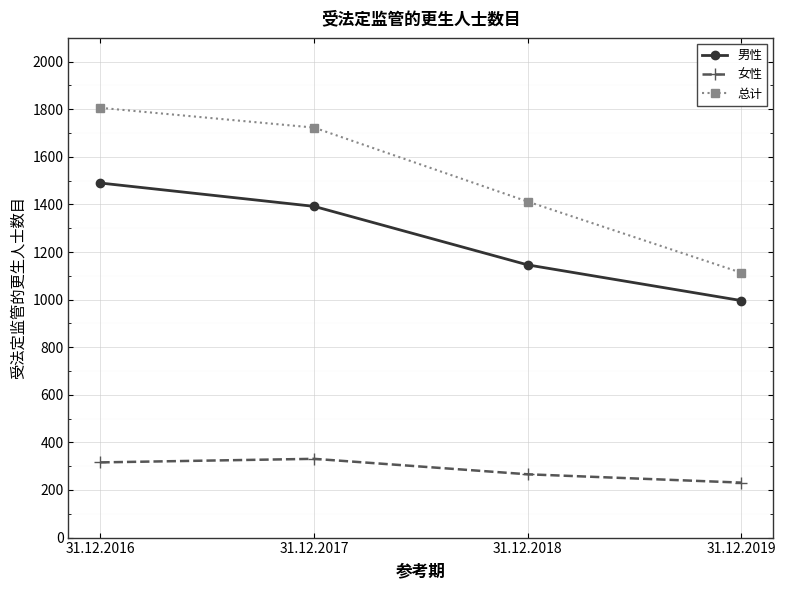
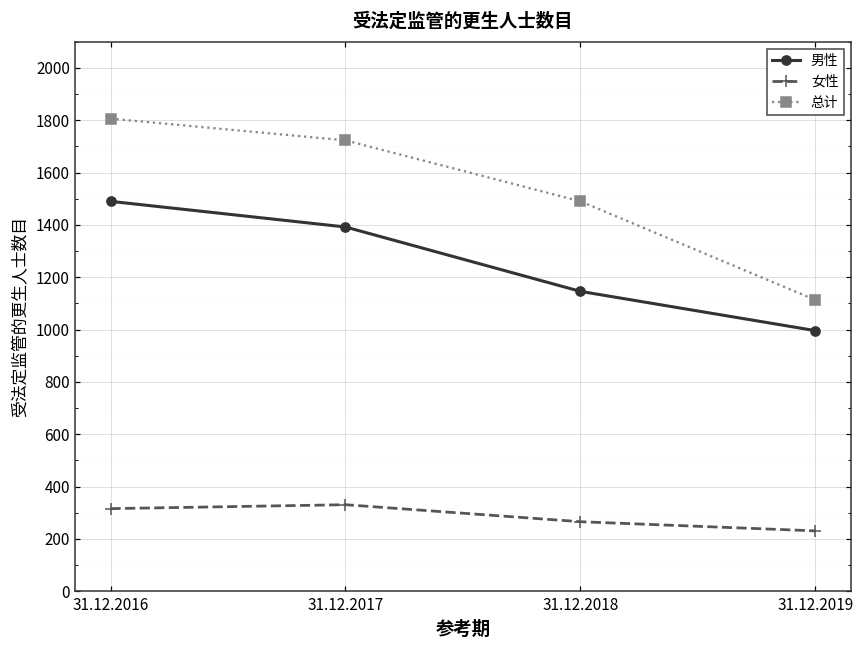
  {
    "总计": {
      "31.12.2016": 1810,
      "31.12.2017": 1720,
-     "31.12.2018": 1410,
+     "31.12.2018": 1490,
      "31.12.2019": 1110
    }
  }
